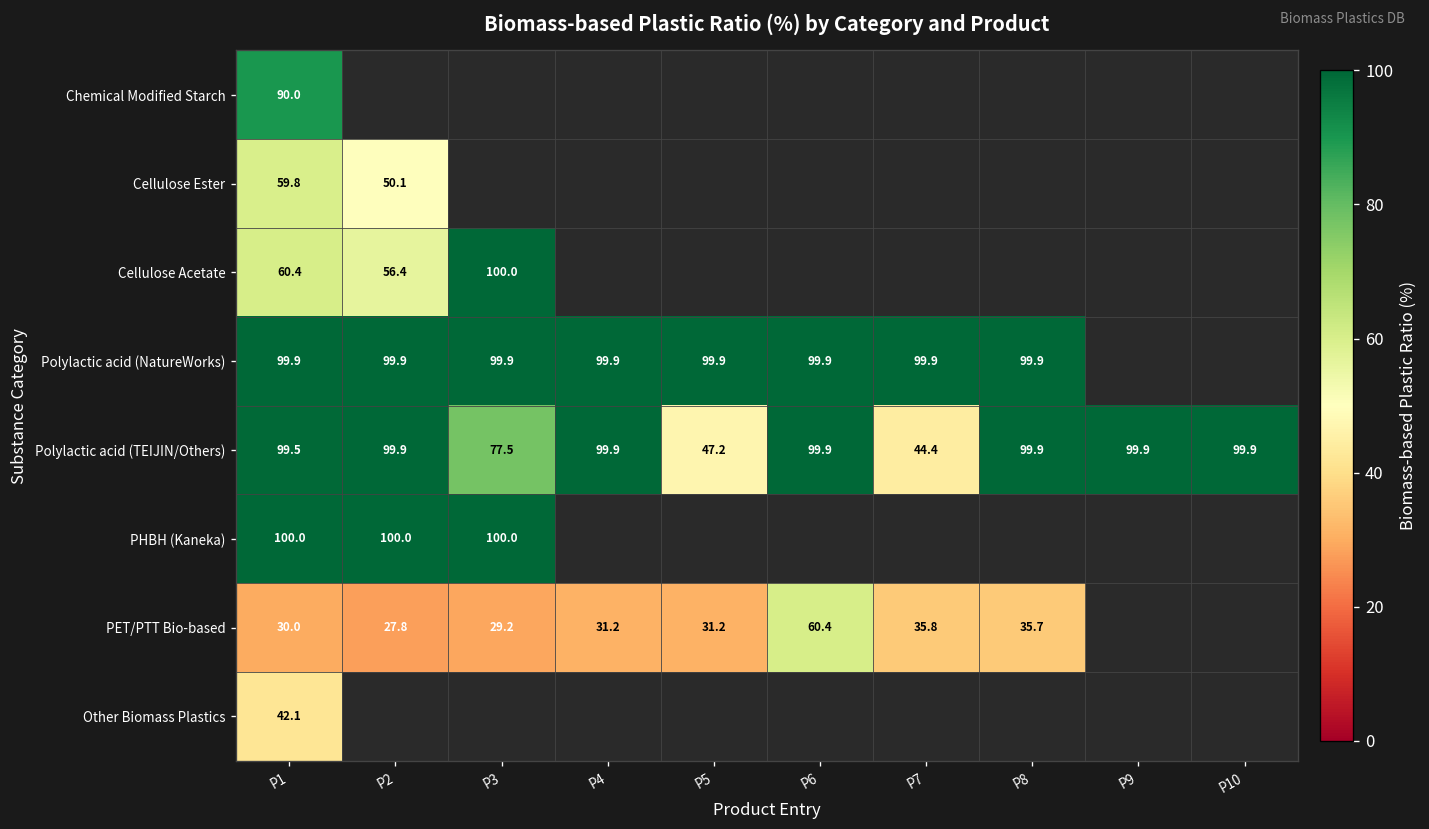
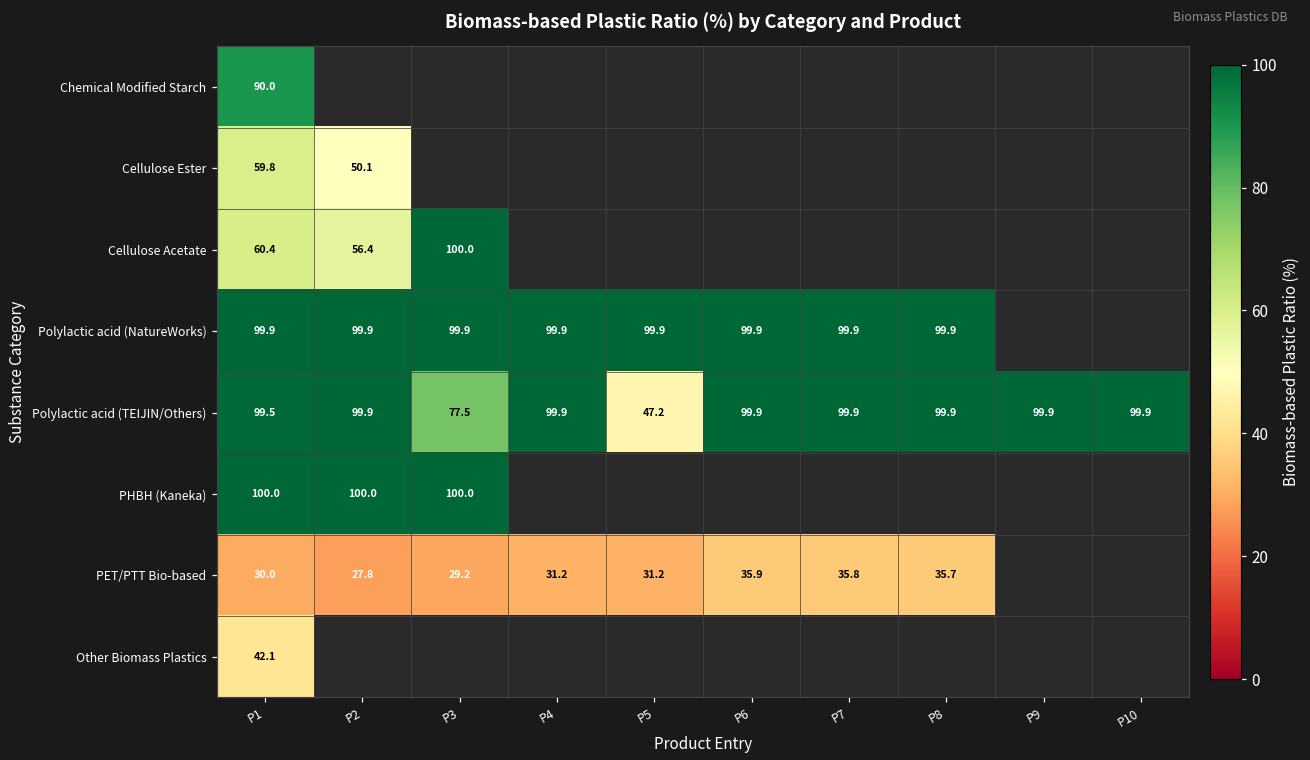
  {
    "Chemical Modified Starch": {
      "P1": 90.0
    },
    "Cellulose Ester": {
      "P1": 59.8,
      "P2": 50.1
    },
    "Cellulose Acetate": {
      "P1": 60.4,
      "P2": 56.4,
      "P3": 100.0
    },
    "Polylactic acid (NatureWorks)": {
      "P1": 99.9,
      "P2": 99.9,
      "P3": 99.9,
      "P4": 99.9,
      "P5": 99.9,
      "P6": 99.9,
      "P7": 99.9,
      "P8": 99.9
    },
    "Polylactic acid (TEIJIN/Others)": {
      "P1": 99.5,
      "P2": 99.9,
      "P3": 77.5,
      "P4": 99.9,
      "P5": 47.2,
      "P6": 99.9,
-     "P7": 44.4,
+     "P7": 99.9,
      "P8": 99.9,
      "P9": 99.9,
      "P10": 99.9
    },
    "PHBH (Kaneka)": {
      "P1": 100.0,
      "P2": 100.0,
      "P3": 100.0
    },
    "PET/PTT Bio-based": {
      "P1": 30.0,
      "P2": 27.8,
      "P3": 29.2,
      "P4": 31.2,
      "P5": 31.2,
-     "P6": 60.4,
+     "P6": 35.9,
      "P7": 35.8,
      "P8": 35.7
    },
    "Other Biomass Plastics": {
      "P1": 42.1
    }
  }
